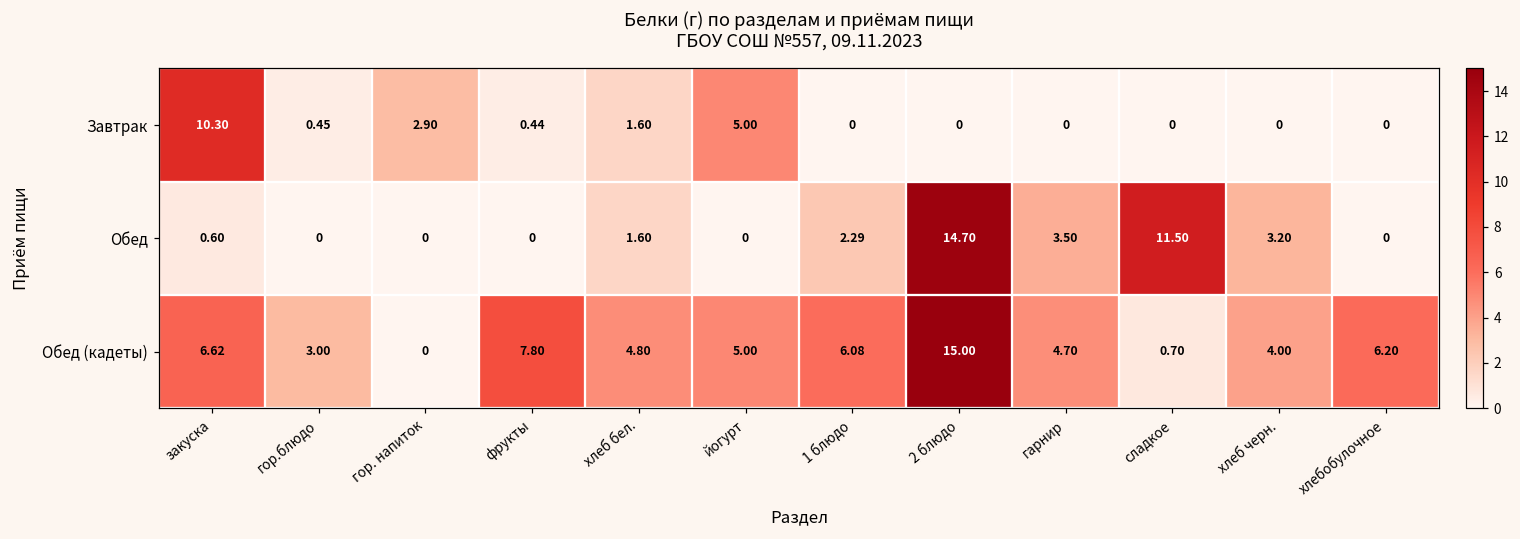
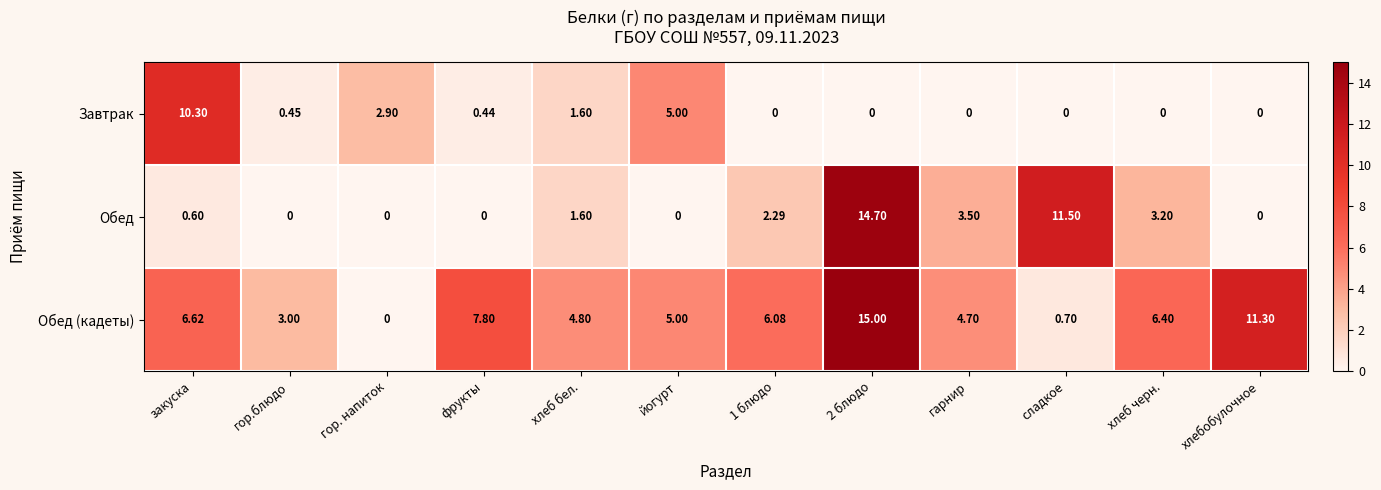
  {
    "Завтрак": {
      "закуска": 10.30,
      "гор.блюдо": 0.45,
      "гор. напиток": 2.90,
      "фрукты": 0.44,
      "хлеб бел.": 1.60,
      "йогурт": 5.00,
      "1 блюдо": 0,
      "2 блюдо": 0,
      "гарнир": 0,
      "сладкое": 0,
      "хлеб черн.": 0,
      "хлебобулочное": 0
    },
    "Обед": {
      "закуска": 0.60,
      "гор.блюдо": 0,
      "гор. напиток": 0,
      "фрукты": 0,
      "хлеб бел.": 1.60,
      "йогурт": 0,
      "1 блюдо": 2.29,
      "2 блюдо": 14.70,
      "гарнир": 3.50,
      "сладкое": 11.50,
      "хлеб черн.": 3.20,
      "хлебобулочное": 0
    },
    "Обед (кадеты)": {
      "закуска": 6.62,
      "гор.блюдо": 3.00,
      "гор. напиток": 0,
      "фрукты": 7.80,
      "хлеб бел.": 4.80,
      "йогурт": 5.00,
      "1 блюдо": 6.08,
      "2 блюдо": 15.00,
      "гарнир": 4.70,
      "сладкое": 0.70,
-     "хлеб черн.": 4.00,
-     "хлебобулочное": 6.20
+     "хлеб черн.": 6.40,
+     "хлебобулочное": 11.30
    }
  }
